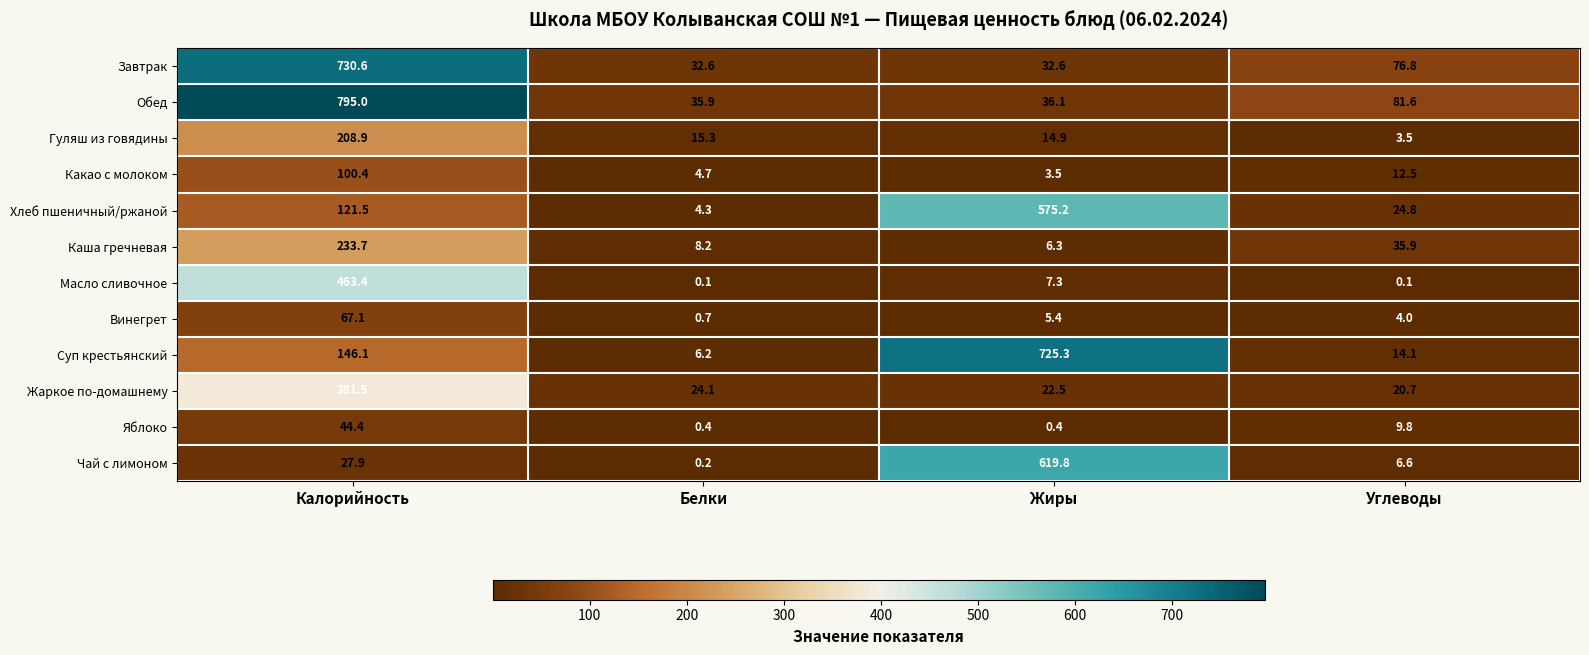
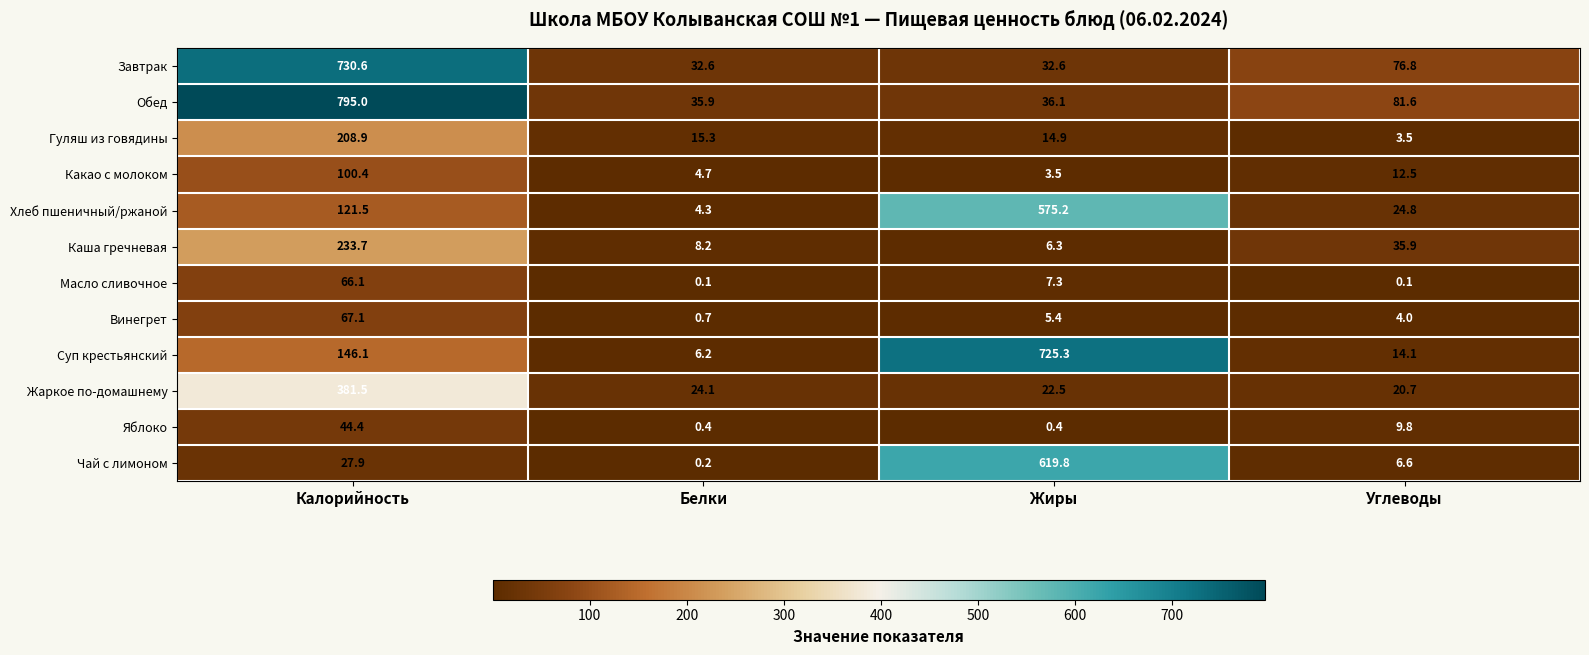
  {
    "Завтрак": {
      "Калорийность": 730.6,
      "Белки": 32.6,
      "Жиры": 32.6,
      "Углеводы": 76.8
    },
    "Обед": {
      "Калорийность": 795.0,
      "Белки": 35.9,
      "Жиры": 36.1,
      "Углеводы": 81.6
    },
    "Гуляш из говядины": {
      "Калорийность": 208.9,
      "Белки": 15.3,
      "Жиры": 14.9,
      "Углеводы": 3.5
    },
    "Какао с молоком": {
      "Калорийность": 100.4,
      "Белки": 4.7,
      "Жиры": 3.5,
      "Углеводы": 12.5
    },
    "Хлеб пшеничный/ржаной": {
      "Калорийность": 121.5,
      "Белки": 4.3,
      "Жиры": 575.2,
      "Углеводы": 24.8
    },
    "Каша гречневая": {
      "Калорийность": 233.7,
      "Белки": 8.2,
      "Жиры": 6.3,
      "Углеводы": 35.9
    },
    "Масло сливочное": {
-     "Калорийность": 463.4,
+     "Калорийность": 66.1,
      "Белки": 0.1,
      "Жиры": 7.3,
      "Углеводы": 0.1
    },
    "Винегрет": {
      "Калорийность": 67.1,
      "Белки": 0.7,
      "Жиры": 5.4,
      "Углеводы": 4.0
    },
    "Суп крестьянский": {
      "Калорийность": 146.1,
      "Белки": 6.2,
      "Жиры": 725.3,
      "Углеводы": 14.1
    },
    "Жаркое по-домашнему": {
      "Белки": 24.1,
      "Жиры": 22.5,
      "Углеводы": 20.7
    },
    "Яблоко": {
      "Калорийность": 44.4,
      "Белки": 0.4,
      "Жиры": 0.4,
      "Углеводы": 9.8
    },
    "Чай с лимоном": {
      "Калорийность": 27.9,
      "Белки": 0.2,
      "Жиры": 619.8,
      "Углеводы": 6.6
    }
  }
